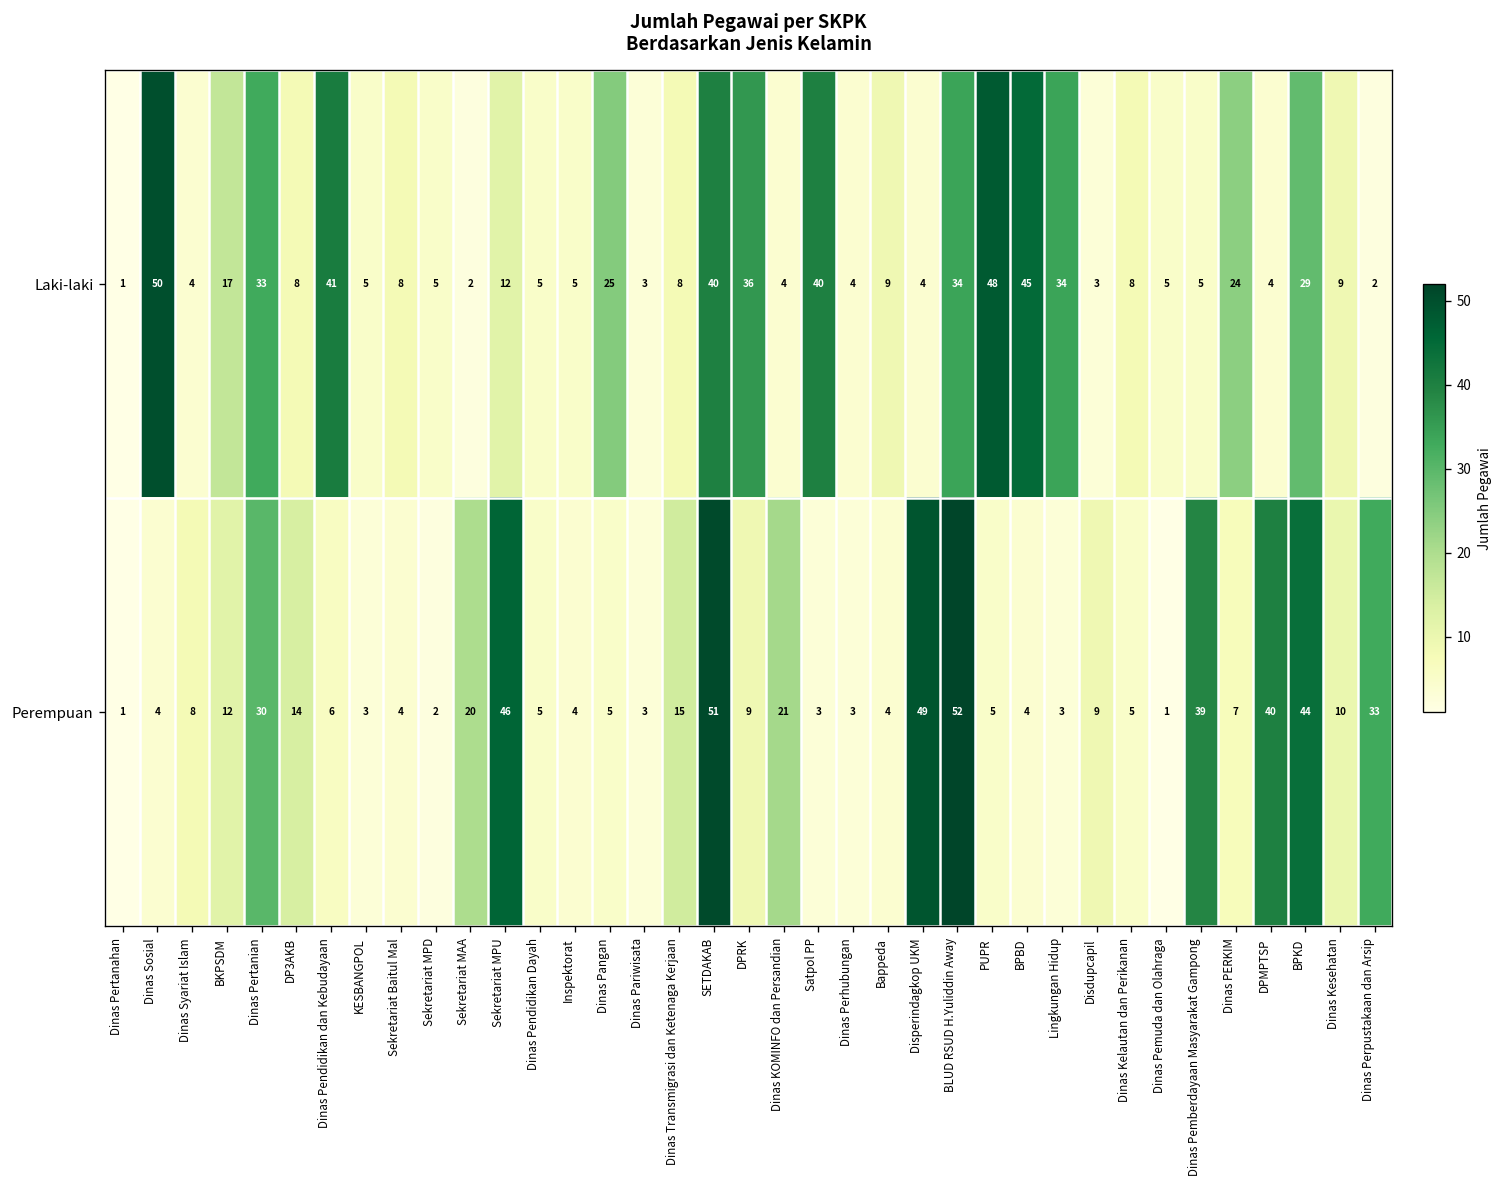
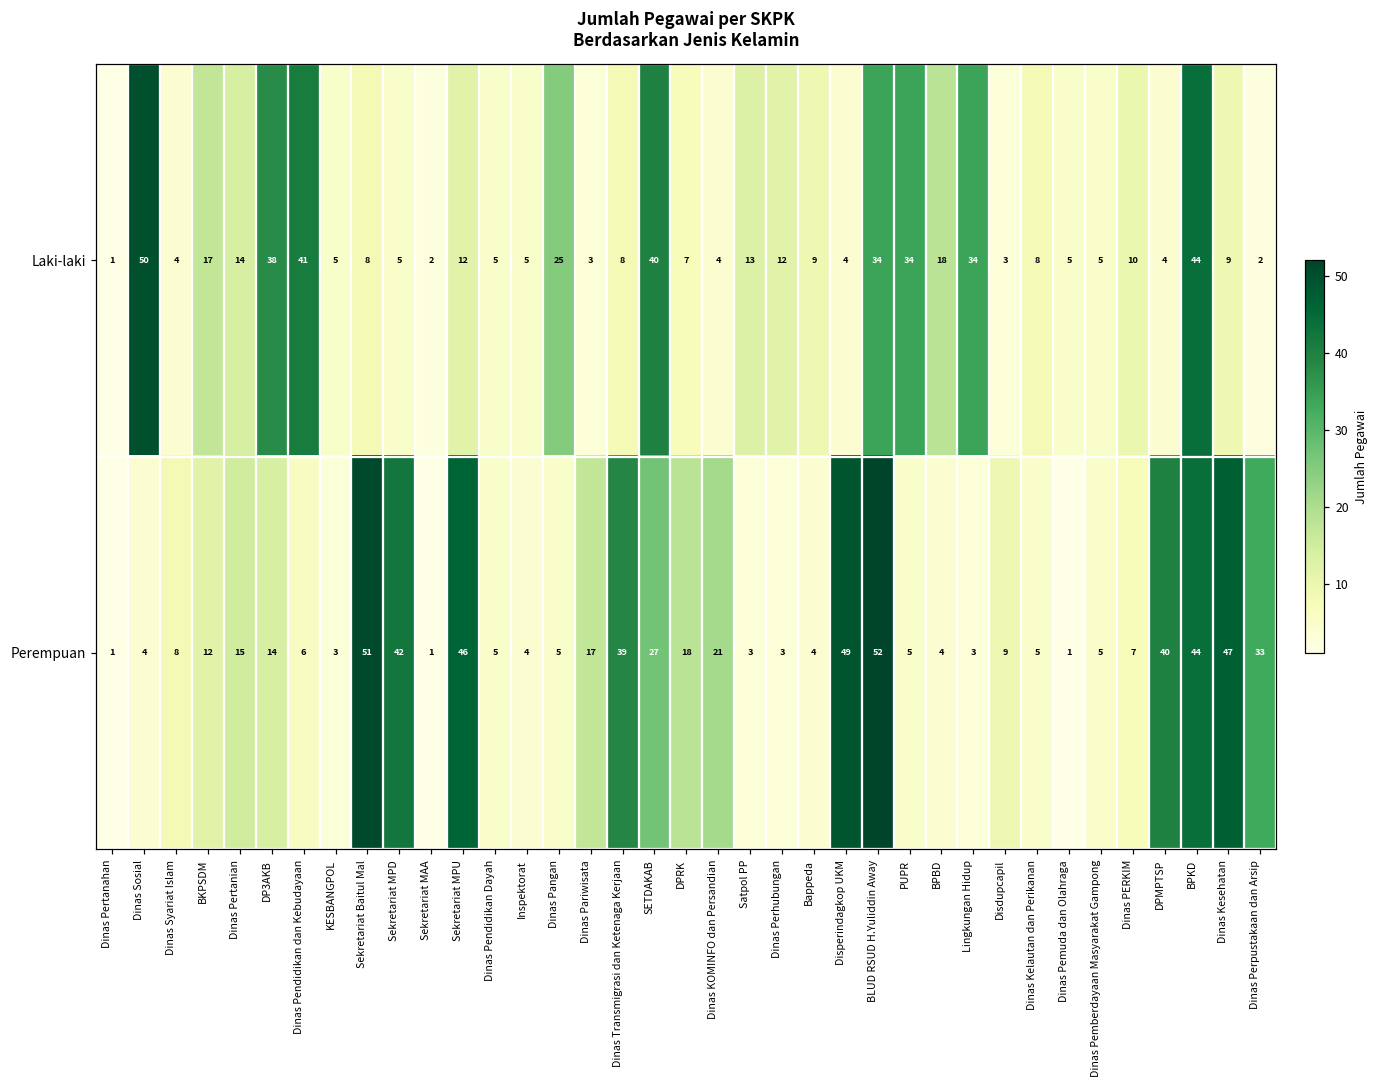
  {
    "Laki-laki": {
      "Dinas Pertanahan": 1,
      "Dinas Sosial": 50,
      "Dinas Syariat Islam": 4,
      "BKPSDM": 17,
-     "Dinas Pertanian": 33,
-     "DP3AKB": 8,
+     "Dinas Pertanian": 14,
+     "DP3AKB": 38,
      "Dinas Pendidikan dan Kebudayaan": 41,
      "KESBANGPOL": 5,
      "Sekretariat Baitul Mal": 8,
      "Sekretariat MPD": 5,
      "Sekretariat MAA": 2,
      "Sekretariat MPU": 12,
      "Dinas Pendidikan Dayah": 5,
      "Inspektorat": 5,
      "Dinas Pangan": 25,
      "Dinas Pariwisata": 3,
      "Dinas Transmigrasi dan Ketenaga Kerjaan": 8,
      "SETDAKAB": 40,
-     "DPRK": 36,
+     "DPRK": 7,
      "Dinas KOMINFO dan Persandian": 4,
-     "Satpol PP": 40,
-     "Dinas Perhubungan": 4,
+     "Satpol PP": 13,
+     "Dinas Perhubungan": 12,
      "Bappeda": 9,
      "Disperindagkop UKM": 4,
      "BLUD RSUD H.Yuliddin Away": 34,
-     "PUPR": 48,
-     "BPBD": 45,
+     "PUPR": 34,
+     "BPBD": 18,
      "Lingkungan Hidup": 34,
      "Disdupcapil": 3,
      "Dinas Kelautan dan Perikanan": 8,
      "Dinas Pemuda dan Olahraga": 5,
      "Dinas Pemberdayaan Masyarakat Gampong": 5,
-     "Dinas PERKIM": 24,
+     "Dinas PERKIM": 10,
      "DPMPTSP": 4,
-     "BPKD": 29,
+     "BPKD": 44,
      "Dinas Kesehatan": 9,
      "Dinas Perpustakaan dan Arsip": 2
    },
    "Perempuan": {
      "Dinas Pertanahan": 1,
      "Dinas Sosial": 4,
      "Dinas Syariat Islam": 8,
      "BKPSDM": 12,
-     "Dinas Pertanian": 30,
+     "Dinas Pertanian": 15,
      "DP3AKB": 14,
      "Dinas Pendidikan dan Kebudayaan": 6,
      "KESBANGPOL": 3,
-     "Sekretariat Baitul Mal": 4,
-     "Sekretariat MPD": 2,
-     "Sekretariat MAA": 20,
+     "Sekretariat Baitul Mal": 51,
+     "Sekretariat MPD": 42,
+     "Sekretariat MAA": 1,
      "Sekretariat MPU": 46,
      "Dinas Pendidikan Dayah": 5,
      "Inspektorat": 4,
      "Dinas Pangan": 5,
-     "Dinas Pariwisata": 3,
-     "Dinas Transmigrasi dan Ketenaga Kerjaan": 15,
-     "SETDAKAB": 51,
-     "DPRK": 9,
+     "Dinas Pariwisata": 17,
+     "Dinas Transmigrasi dan Ketenaga Kerjaan": 39,
+     "SETDAKAB": 27,
+     "DPRK": 18,
      "Dinas KOMINFO dan Persandian": 21,
      "Satpol PP": 3,
      "Dinas Perhubungan": 3,
      "Bappeda": 4,
      "Disperindagkop UKM": 49,
      "BLUD RSUD H.Yuliddin Away": 52,
      "PUPR": 5,
      "BPBD": 4,
      "Lingkungan Hidup": 3,
      "Disdupcapil": 9,
      "Dinas Kelautan dan Perikanan": 5,
      "Dinas Pemuda dan Olahraga": 1,
-     "Dinas Pemberdayaan Masyarakat Gampong": 39,
+     "Dinas Pemberdayaan Masyarakat Gampong": 5,
      "Dinas PERKIM": 7,
      "DPMPTSP": 40,
      "BPKD": 44,
-     "Dinas Kesehatan": 10,
+     "Dinas Kesehatan": 47,
      "Dinas Perpustakaan dan Arsip": 33
    }
  }
